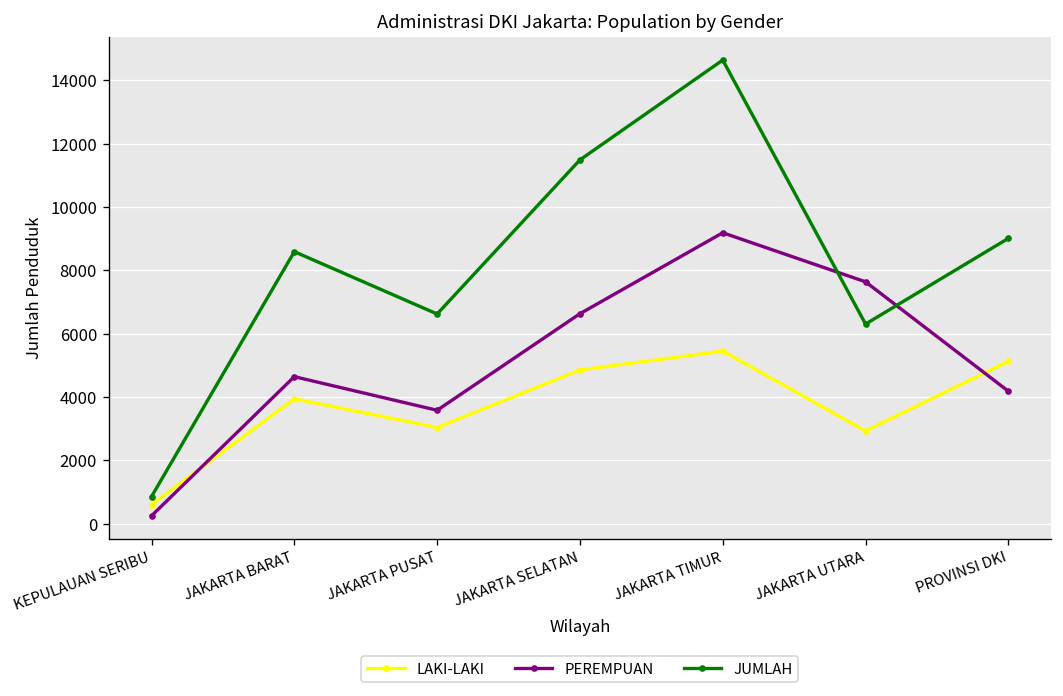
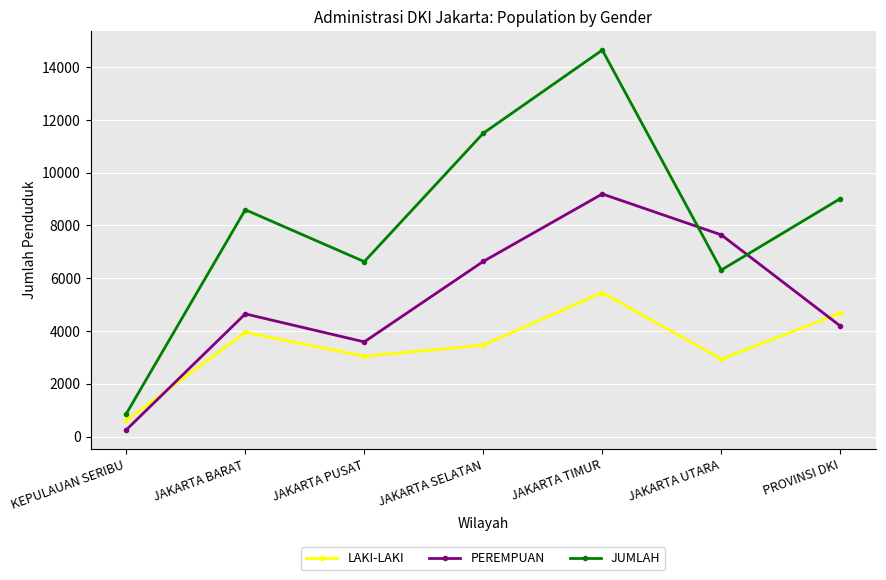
  {
    "LAKI-LAKI": {
      "KEPULAUAN SERIBU": 600,
      "JAKARTA BARAT": 3900,
      "JAKARTA PUSAT": 3000,
-     "JAKARTA SELATAN": 4900,
+     "JAKARTA SELATAN": 3500,
      "JAKARTA TIMUR": 5500,
      "JAKARTA UTARA": 2900,
-     "PROVINSI DKI": 5100
+     "PROVINSI DKI": 4700
    },
    "PEREMPUAN": {
      "KEPULAUAN SERIBU": 300,
      "JAKARTA BARAT": 4600,
      "JAKARTA PUSAT": 3600,
      "JAKARTA SELATAN": 6600,
      "JAKARTA TIMUR": 9200,
      "JAKARTA UTARA": 7600,
      "PROVINSI DKI": 4200
    },
    "JUMLAH": {
      "KEPULAUAN SERIBU": 900,
      "JAKARTA BARAT": 8600,
      "JAKARTA PUSAT": 6600,
      "JAKARTA SELATAN": 11500,
      "JAKARTA TIMUR": 14600,
      "JAKARTA UTARA": 6300,
      "PROVINSI DKI": 9000
    }
  }
